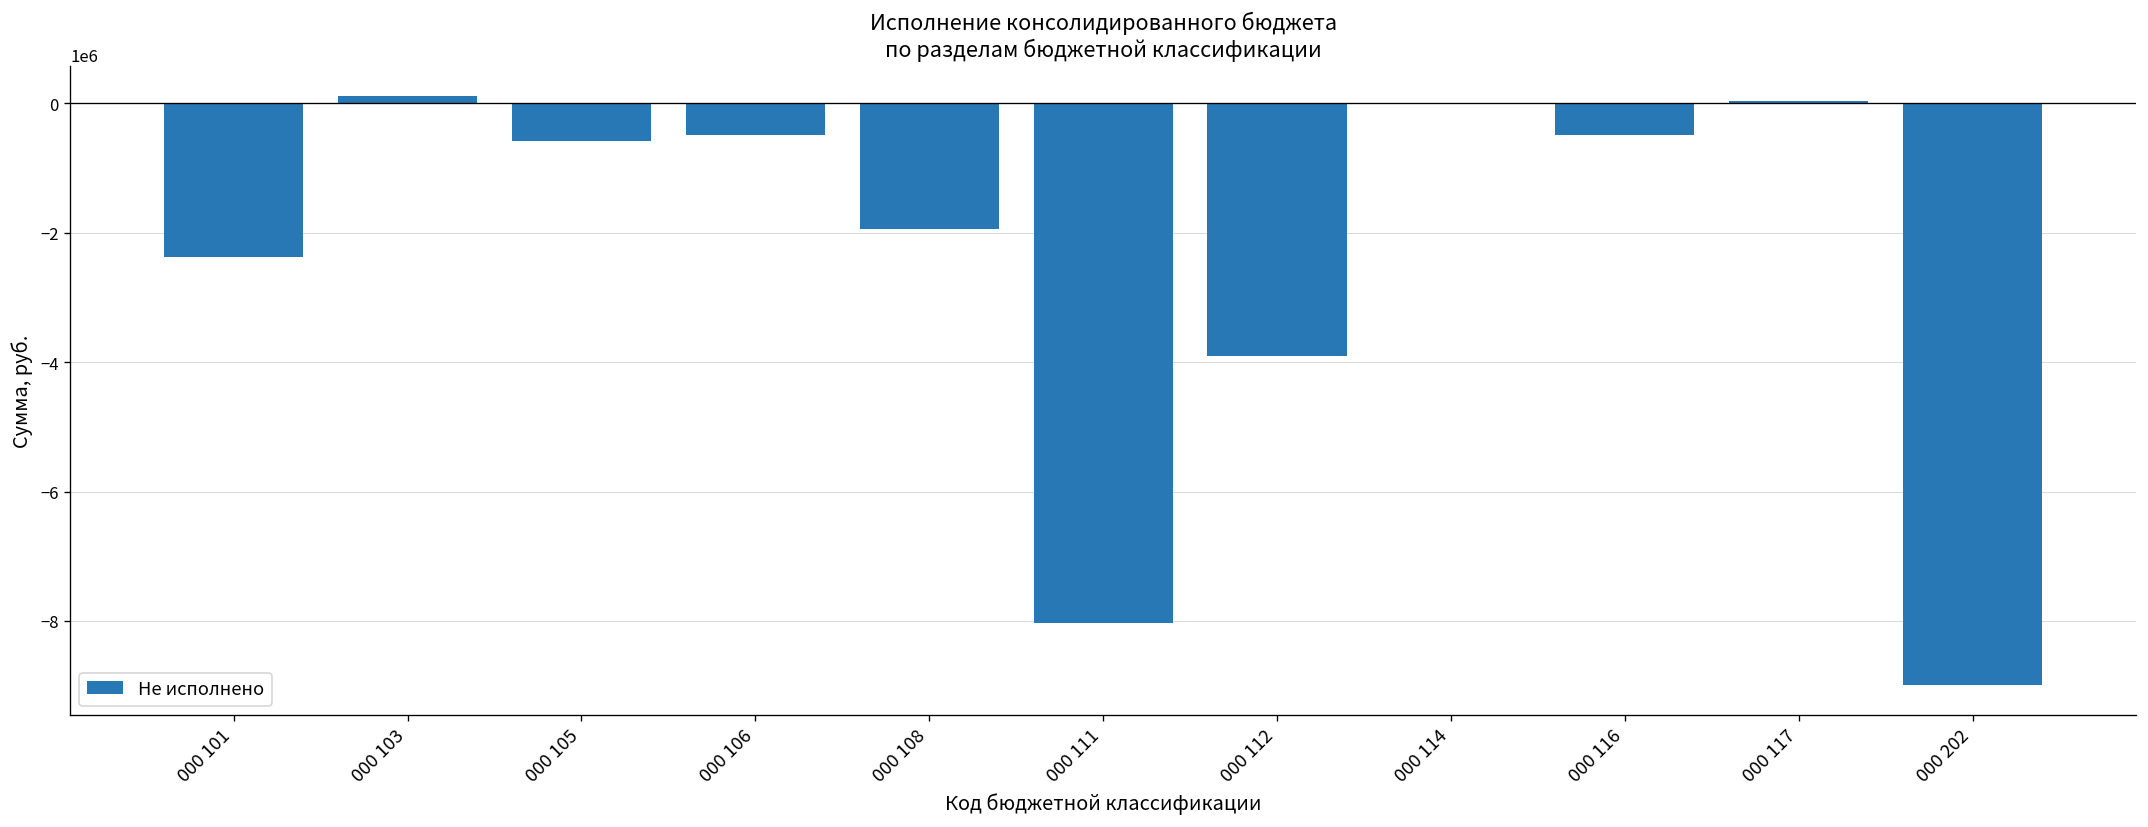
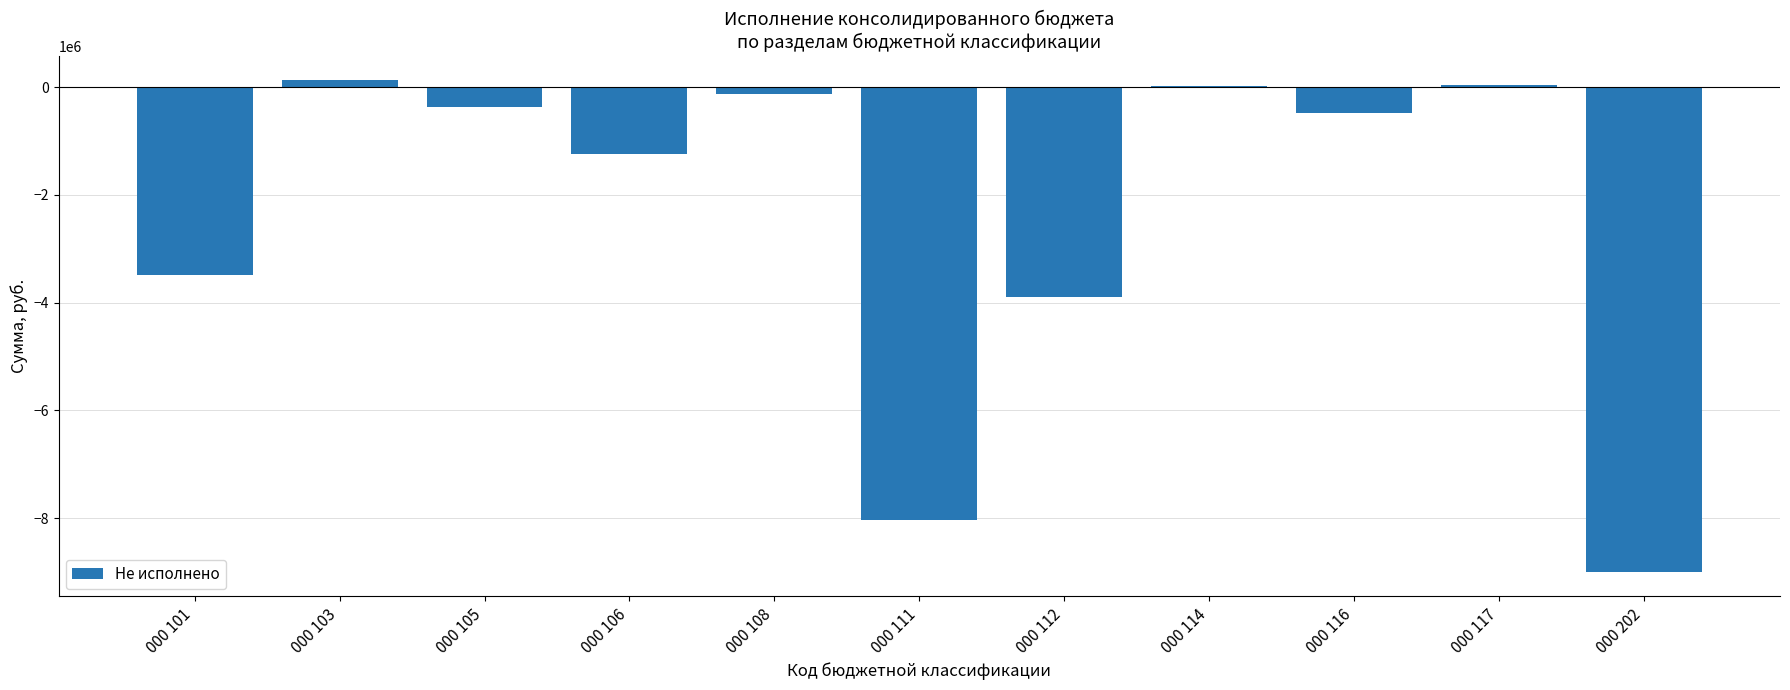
  {
-   "000 101": -2400000,
+   "000 101": -3500000,
    "000 103": 100000,
-   "000 105": -600000,
-   "000 106": -500000,
-   "000 108": -1900000,
+   "000 105": -400000,
+   "000 106": -1200000,
+   "000 108": -100000,
    "000 111": -8000000,
    "000 112": -3900000,
    "000 116": -500000,
    "000 202": -9000000
  }
